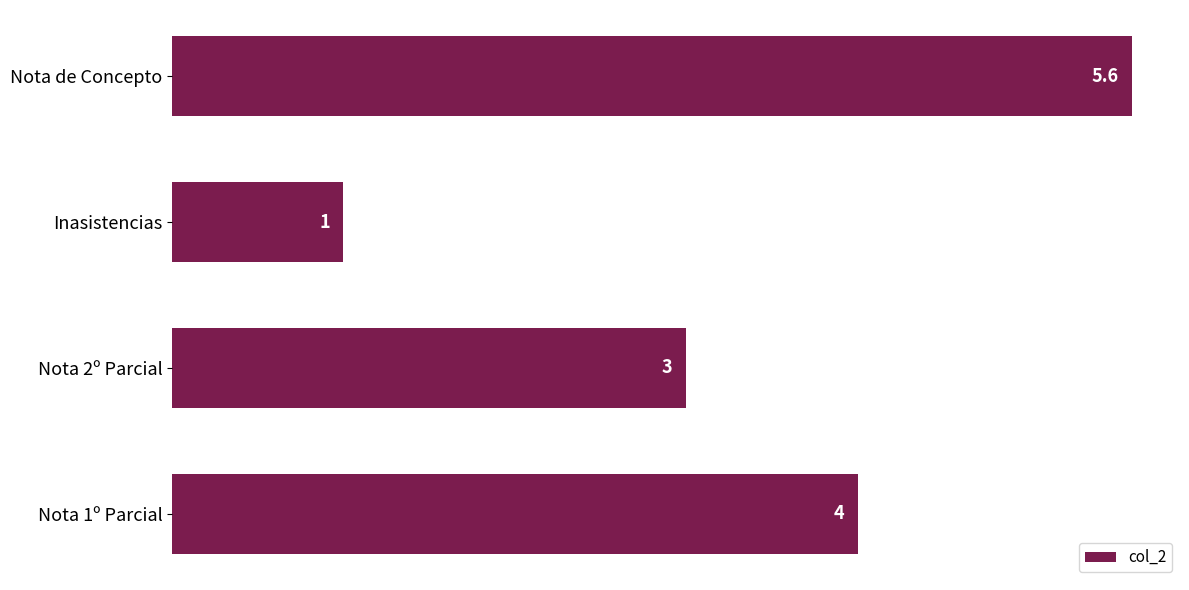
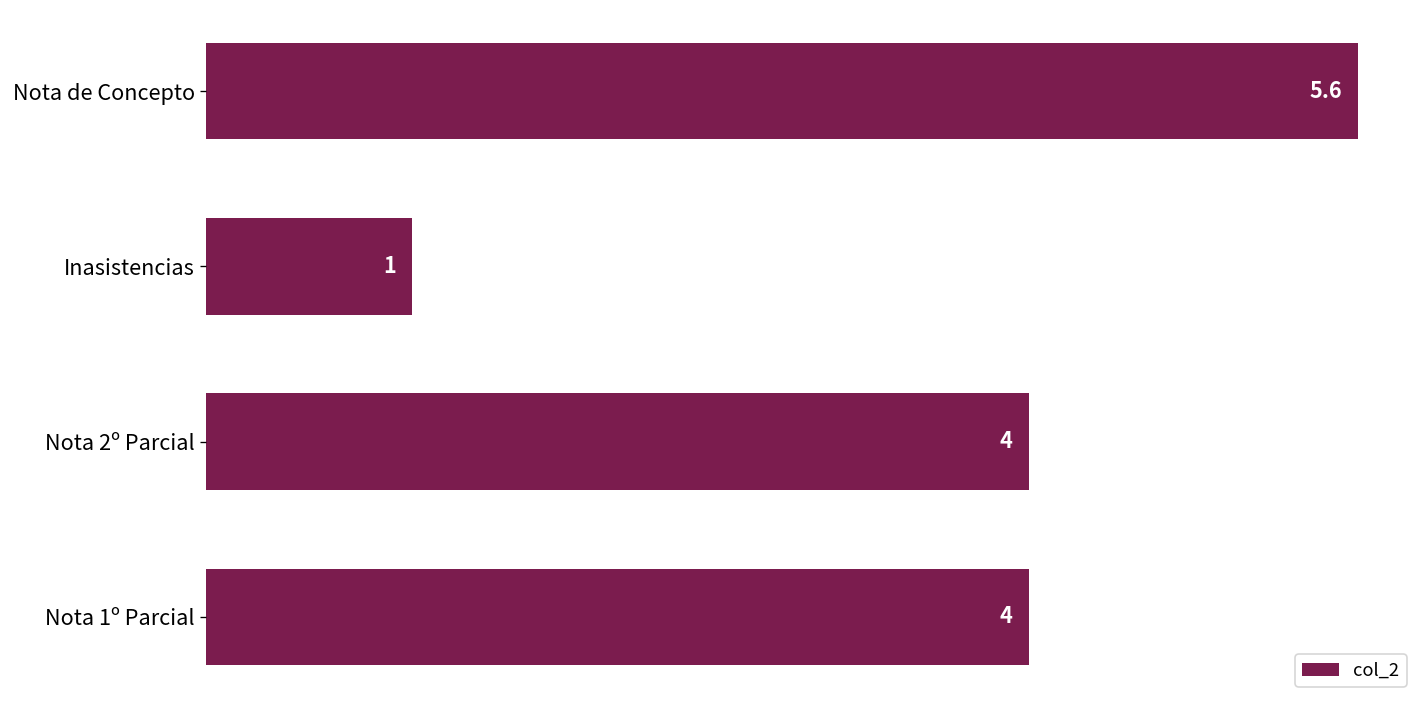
  {
    "Nota de Concepto": 5.6,
    "Inasistencias": 1,
-   "Nota 2º Parcial": 3,
+   "Nota 2º Parcial": 4,
    "Nota 1º Parcial": 4
  }
